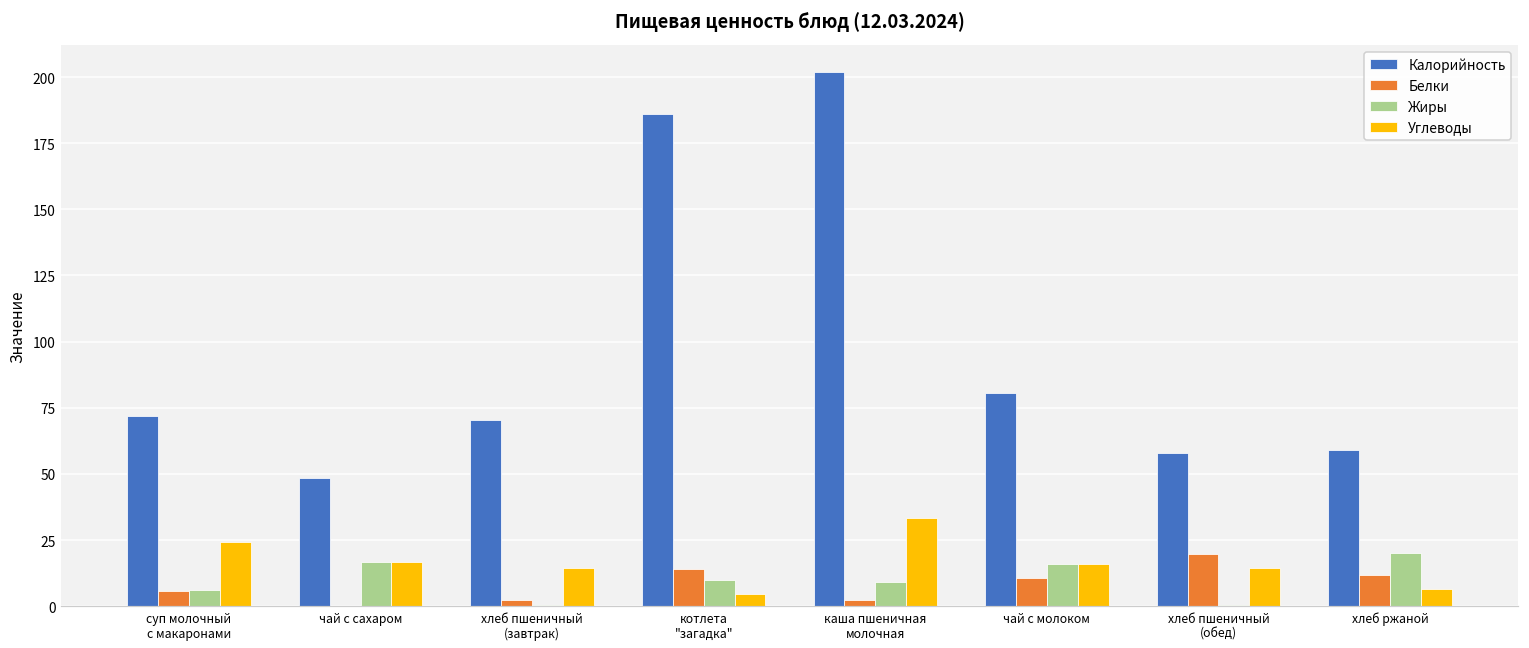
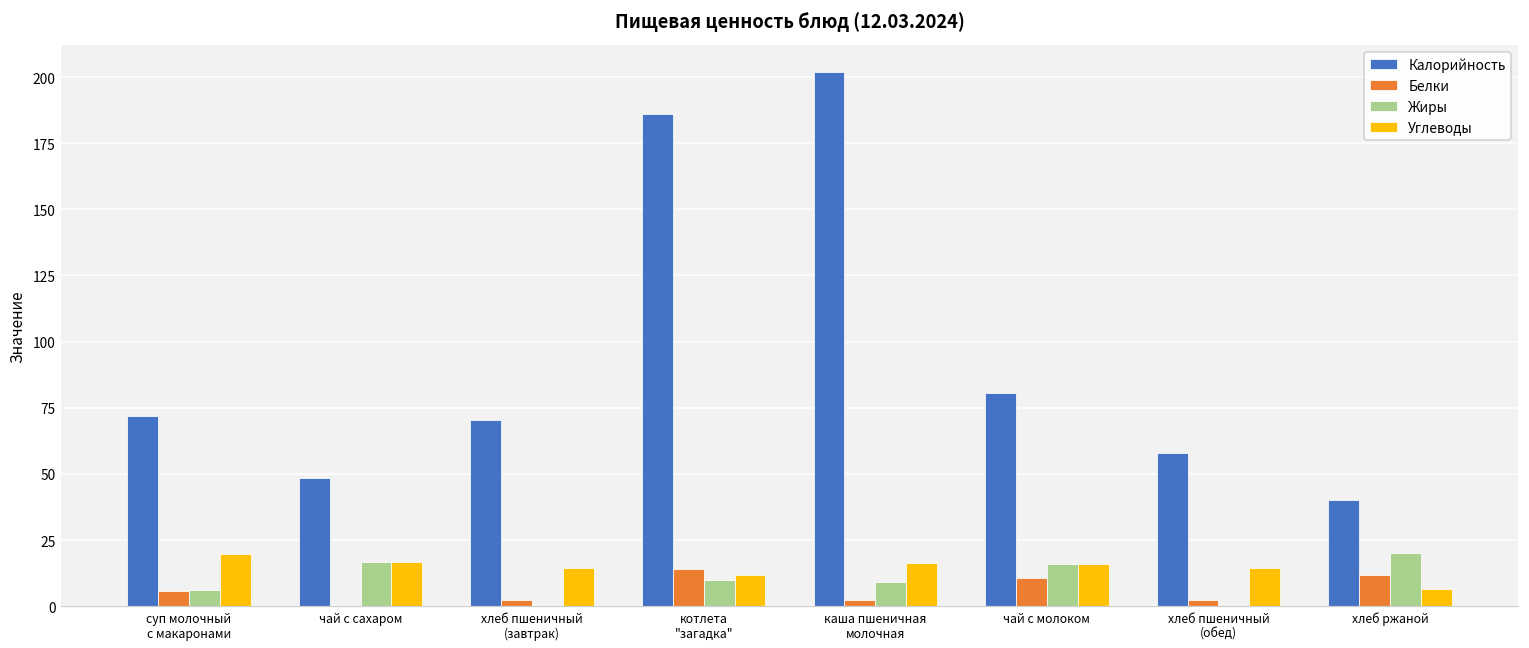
  {
    "Калорийность": {
      "суп молочный с макаронами": 72,
      "чай с сахаром": 49,
      "хлеб пшеничный (завтрак)": 71,
      "котлета \"загадка\"": 186,
      "каша пшеничная молочная": 202,
      "чай с молоком": 81,
      "хлеб пшеничный (обед)": 58,
-     "хлеб ржаной": 59
+     "хлеб ржаной": 40
    },
    "Белки": {
      "суп молочный с макаронами": 6,
      "хлеб пшеничный (завтрак)": 2,
      "котлета \"загадка\"": 14,
      "каша пшеничная молочная": 2,
      "чай с молоком": 11,
-     "хлеб пшеничный (обед)": 20,
+     "хлеб пшеничный (обед)": 2,
      "хлеб ржаной": 12
    },
    "Жиры": {
      "суп молочный с макаронами": 6,
      "чай с сахаром": 17,
      "котлета \"загадка\"": 10,
      "каша пшеничная молочная": 9,
      "чай с молоком": 16,
      "хлеб ржаной": 20
    },
    "Углеводы": {
-     "суп молочный с макаронами": 24,
+     "суп молочный с макаронами": 20,
      "чай с сахаром": 17,
      "хлеб пшеничный (завтрак)": 14,
-     "котлета \"загадка\"": 5,
-     "каша пшеничная молочная": 33,
+     "котлета \"загадка\"": 12,
+     "каша пшеничная молочная": 16,
      "чай с молоком": 16,
      "хлеб пшеничный (обед)": 14,
      "хлеб ржаной": 7
    }
  }
